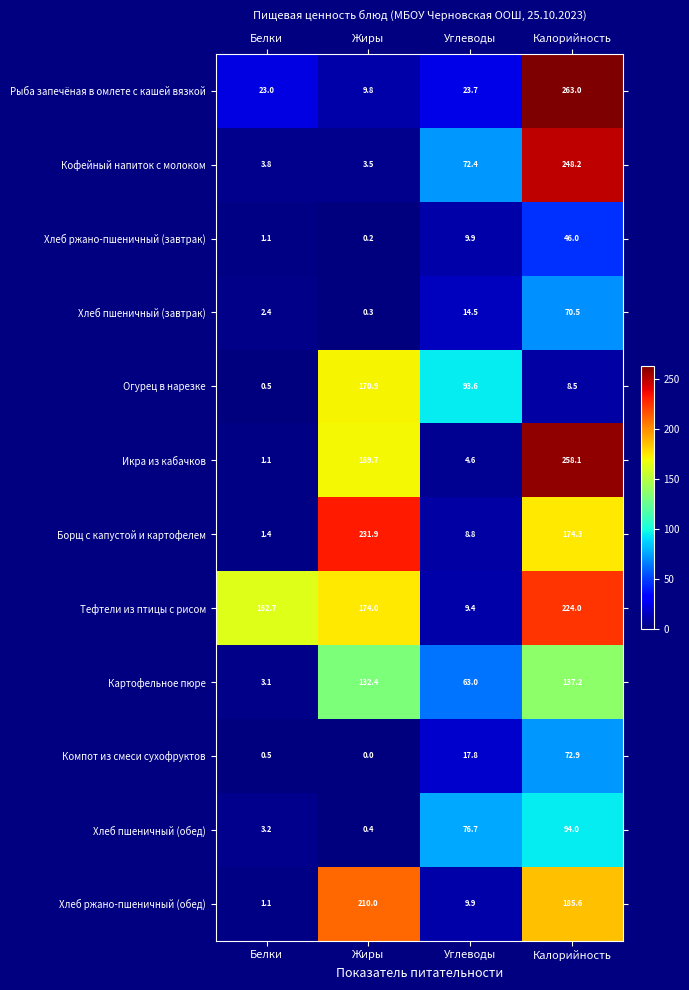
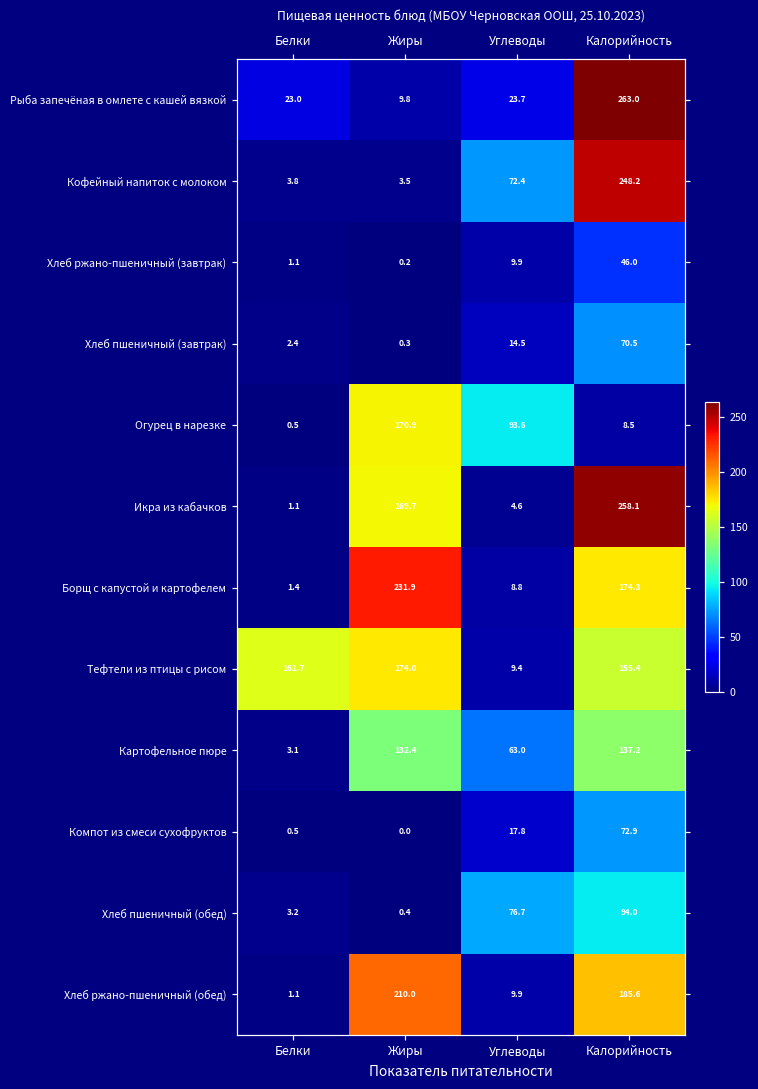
  {
    "Рыба запечёная в омлете с кашей вязкой": {
      "Белки": 23.0,
      "Жиры": 9.8,
      "Углеводы": 23.7,
      "Калорийность": 263.0
    },
    "Кофейный напиток с молоком": {
      "Белки": 3.8,
      "Жиры": 3.5,
      "Углеводы": 72.4,
      "Калорийность": 248.2
    },
    "Хлеб ржано-пшеничный (завтрак)": {
      "Белки": 1.1,
      "Жиры": 0.2,
      "Углеводы": 9.9,
      "Калорийность": 46.0
    },
    "Хлеб пшеничный (завтрак)": {
      "Белки": 2.4,
      "Жиры": 0.3,
      "Углеводы": 14.5,
      "Калорийность": 70.5
    },
    "Огурец в нарезке": {
      "Белки": 0.5,
      "Жиры": 170.9,
      "Углеводы": 93.6,
      "Калорийность": 8.5
    },
    "Икра из кабачков": {
      "Белки": 1.1,
      "Жиры": 169.7,
      "Углеводы": 4.6,
      "Калорийность": 258.1
    },
    "Борщ с капустой и картофелем": {
      "Белки": 1.4,
      "Жиры": 231.9,
      "Углеводы": 8.8,
      "Калорийность": 174.3
    },
    "Тефтели из птицы с рисом": {
      "Белки": 162.7,
      "Жиры": 174.0,
      "Углеводы": 9.4,
-     "Калорийность": 224.0
+     "Калорийность": 155.4
    },
    "Картофельное пюре": {
      "Белки": 3.1,
      "Жиры": 132.4,
      "Углеводы": 63.0,
      "Калорийность": 137.2
    },
    "Компот из смеси сухофруктов": {
      "Белки": 0.5,
      "Жиры": 0.0,
      "Углеводы": 17.8,
      "Калорийность": 72.9
    },
    "Хлеб пшеничный (обед)": {
      "Белки": 3.2,
      "Жиры": 0.4,
      "Углеводы": 76.7,
      "Калорийность": 94.0
    },
    "Хлеб ржано-пшеничный (обед)": {
      "Белки": 1.1,
      "Жиры": 210.0,
      "Углеводы": 9.9,
      "Калорийность": 185.6
    }
  }
